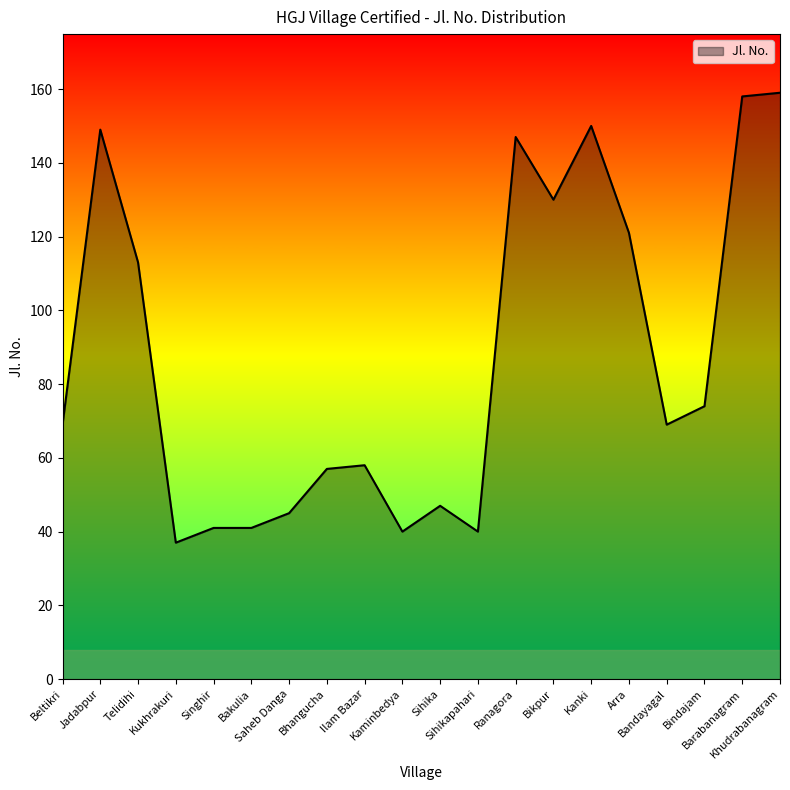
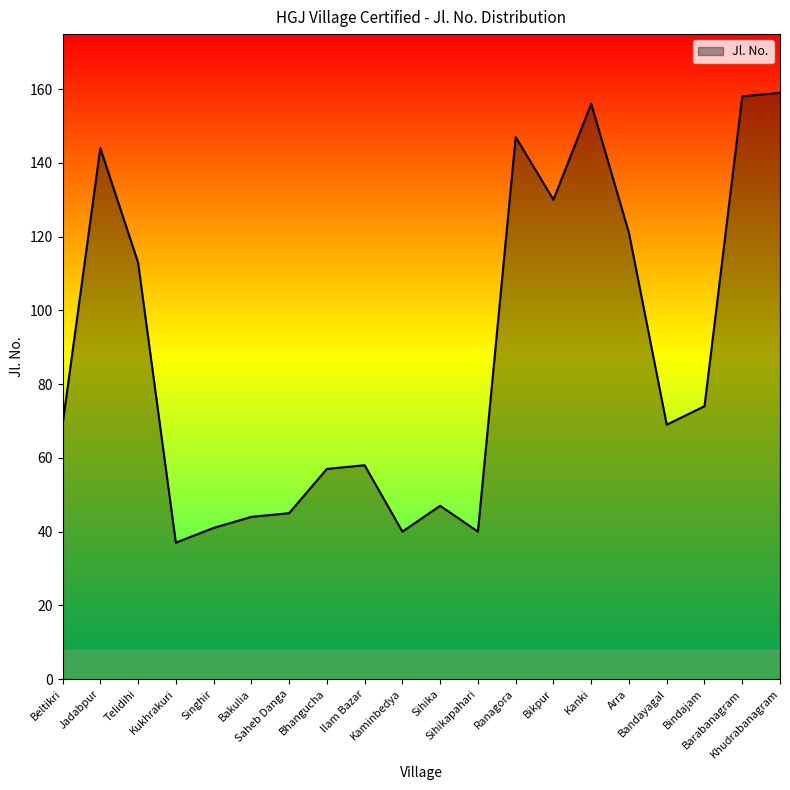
  {
    "Beltikri": 69,
-   "Jadabpur": 149,
+   "Jadabpur": 144,
    "Telidihi": 113,
    "Kukhrakuri": 37,
    "Singhir": 41,
-   "Bakulia": 41,
+   "Bakulia": 44,
    "Saheb Danga": 45,
    "Bhangucha": 57,
    "Ilam Bazar": 58,
    "Kaminbedya": 40,
    "Sihika": 47,
    "Sihikapahari": 40,
    "Ranagora": 147,
    "Bikpur": 130,
-   "Kanki": 150,
+   "Kanki": 156,
    "Arra": 121,
    "Bandayagal": 69,
    "Bindajam": 74,
    "Barabanagram": 158,
    "Khudrabanagram": 159
  }
